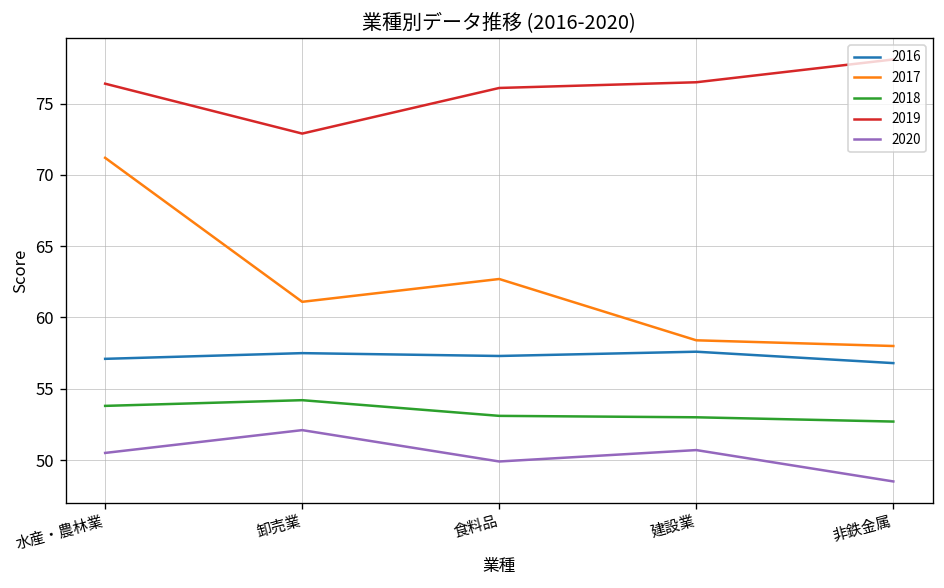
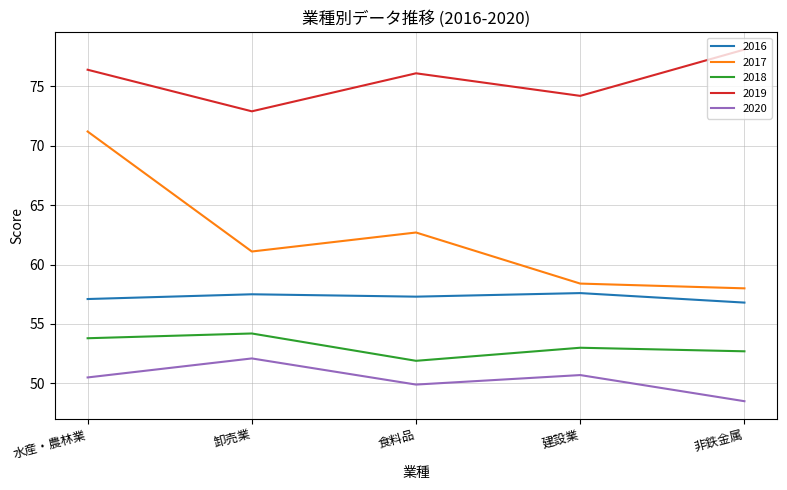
  {
    "2016": {
      "水産・農林業": 57.1,
      "卸売業": 57.5,
      "食料品": 57.3,
      "建設業": 57.6,
      "非鉄金属": 56.8
    },
    "2017": {
      "水産・農林業": 71.2,
      "卸売業": 61.1,
      "食料品": 62.7,
      "建設業": 58.4,
      "非鉄金属": 58.0
    },
    "2018": {
      "水産・農林業": 53.8,
      "卸売業": 54.2,
-     "食料品": 53.1,
+     "食料品": 51.9,
      "建設業": 53.0,
      "非鉄金属": 52.7
    },
    "2019": {
      "水産・農林業": 76.4,
      "卸売業": 72.9,
      "食料品": 76.1,
-     "建設業": 76.5
+     "建設業": 74.2
    },
    "2020": {
      "水産・農林業": 50.5,
      "卸売業": 52.1,
      "食料品": 49.9,
      "建設業": 50.7,
      "非鉄金属": 48.5
    }
  }
